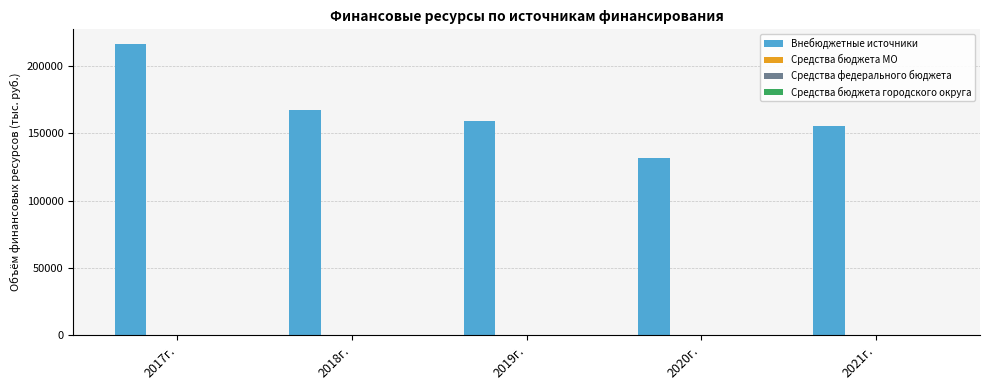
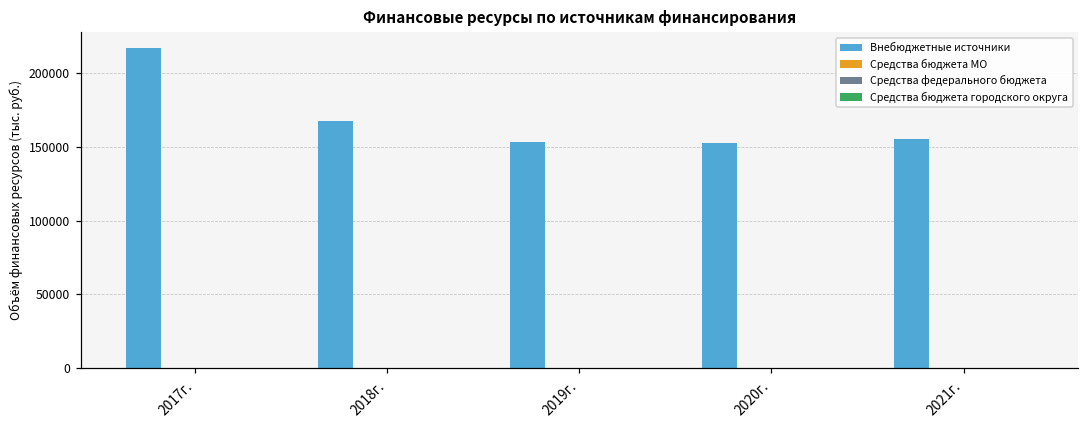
  {
    "Внебюджетные источники": {
      "2017г.": 217000,
      "2018г.": 168000,
-     "2019г.": 159000,
-     "2020г.": 132000,
+     "2019г.": 153000,
+     "2020г.": 152000,
      "2021г.": 156000
    },
    "Средства бюджета МО": {
      "2017г.": 0,
      "2018г.": 0,
      "2019г.": 0,
      "2020г.": 0,
      "2021г.": 0
    },
    "Средства федерального бюджета": {
      "2017г.": 0,
      "2018г.": 0,
      "2019г.": 0,
      "2020г.": 0,
      "2021г.": 0
    },
    "Средства бюджета городского округа": {
      "2017г.": 0,
      "2018г.": 0,
      "2019г.": 0,
      "2020г.": 0,
      "2021г.": 0
    }
  }
